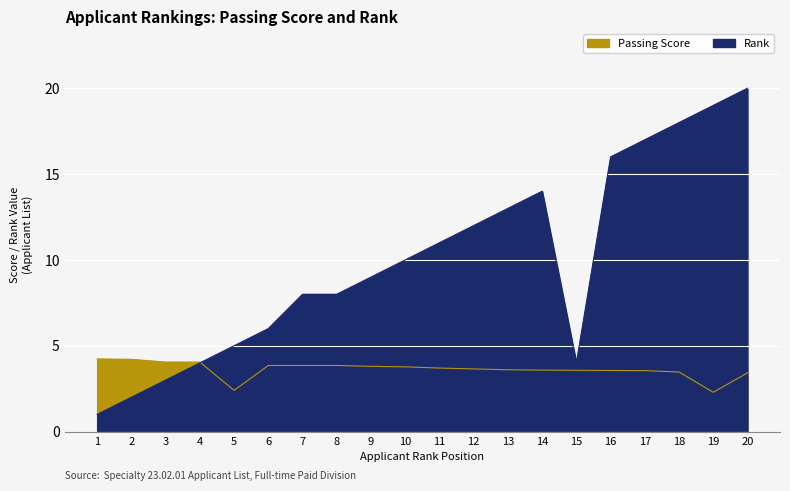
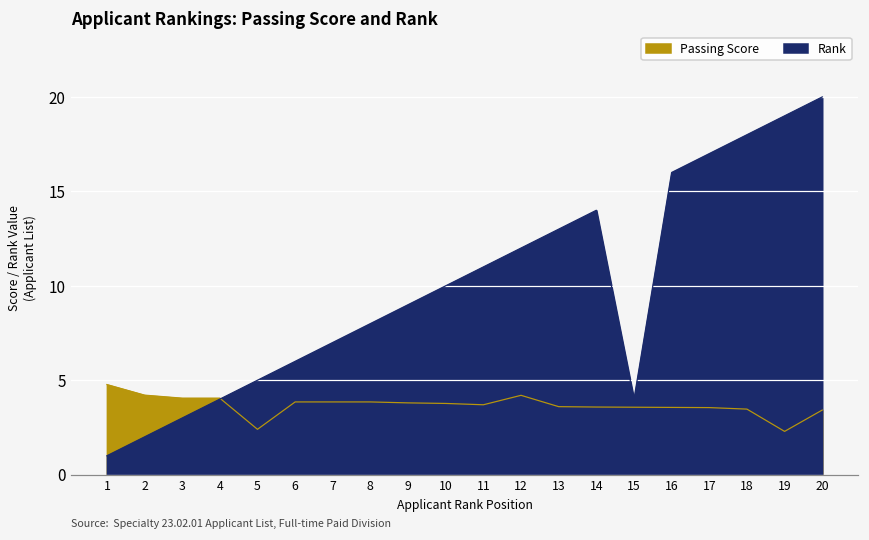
  {
    "Passing Score": {
-     "1": 4.2,
+     "1": 4.8,
      "2": 4.2,
      "3": 4.1,
      "5": 2.4,
      "6": 3.9,
      "7": 3.9,
      "8": 3.9,
      "9": 3.8,
      "10": 3.8,
      "11": 3.7,
-     "12": 3.7,
+     "12": 4.2,
      "13": 3.6,
      "14": 3.6,
      "15": 3.6,
      "16": 3.6,
      "17": 3.6,
      "18": 3.5,
      "19": 2.3,
      "20": 3.4
    },
    "Rank": {
      "1": 1,
      "2": 2,
      "3": 3,
      "5": 5,
      "6": 6,
-     "7": 8,
+     "7": 7,
      "8": 8,
      "9": 9,
      "10": 10,
      "11": 11,
      "12": 12,
      "13": 13,
      "14": 14,
      "15": 4,
      "16": 16,
      "17": 17,
      "18": 18,
      "19": 19,
      "20": 20
    }
  }
